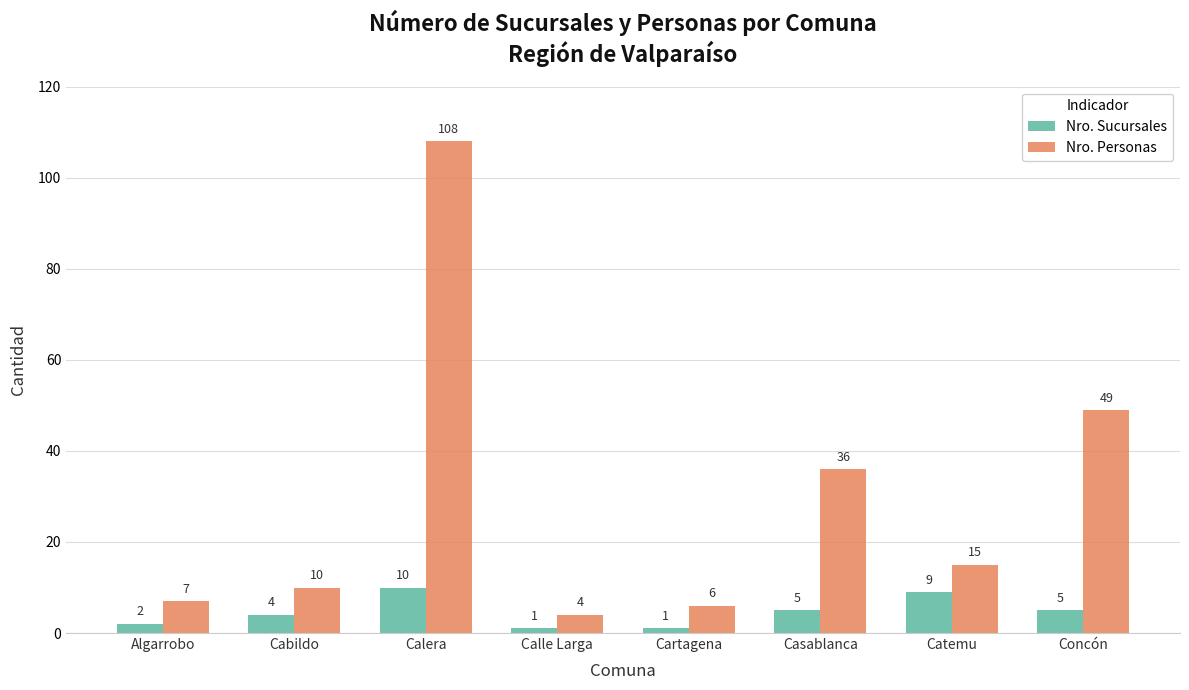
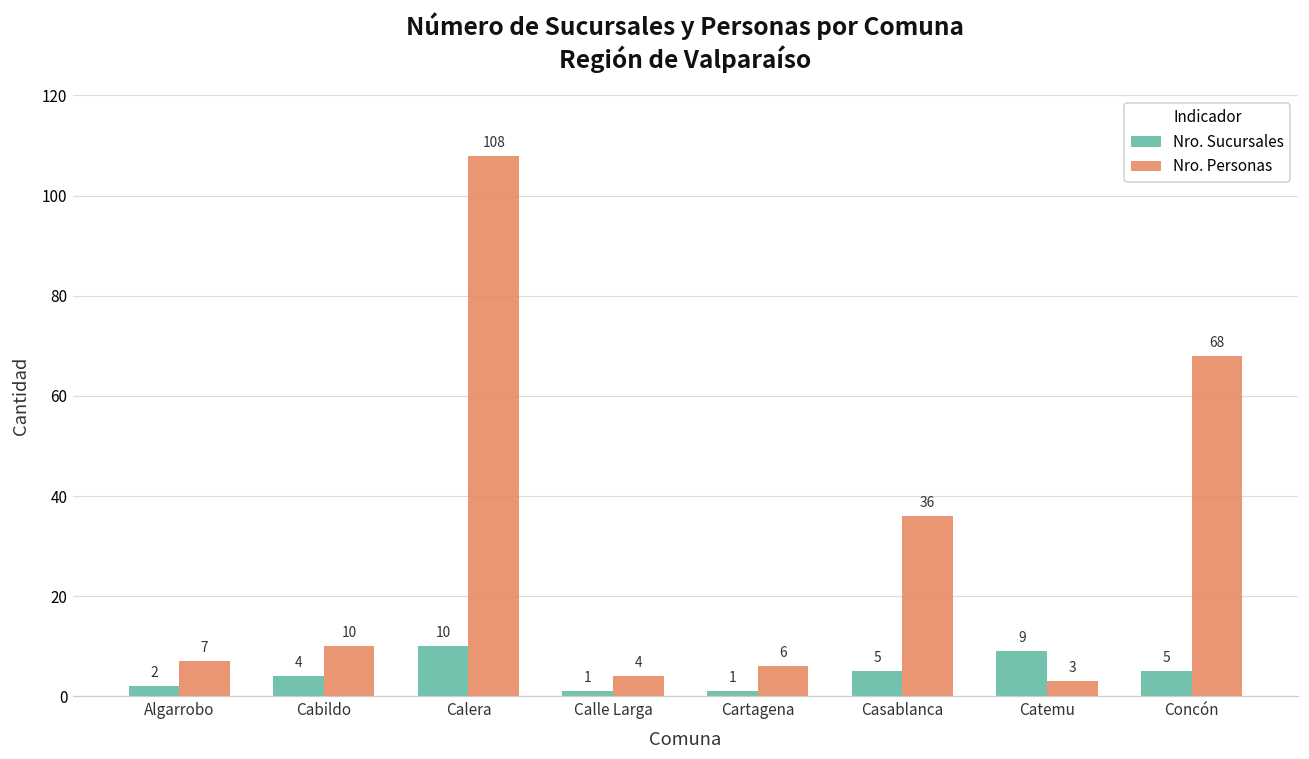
  {
    "Nro. Sucursales": {
      "Algarrobo": 2,
      "Cabildo": 4,
      "Calera": 10,
      "Calle Larga": 1,
      "Cartagena": 1,
      "Casablanca": 5,
      "Catemu": 9,
      "Concón": 5
    },
    "Nro. Personas": {
      "Algarrobo": 7,
      "Cabildo": 10,
      "Calera": 108,
      "Calle Larga": 4,
      "Cartagena": 6,
      "Casablanca": 36,
-     "Catemu": 15,
-     "Concón": 49
+     "Catemu": 3,
+     "Concón": 68
    }
  }
